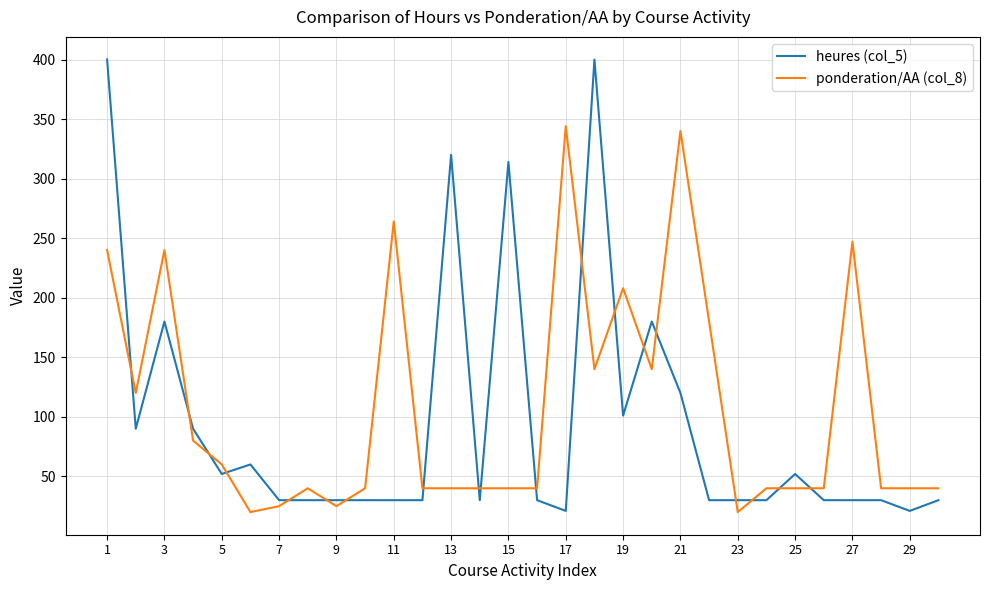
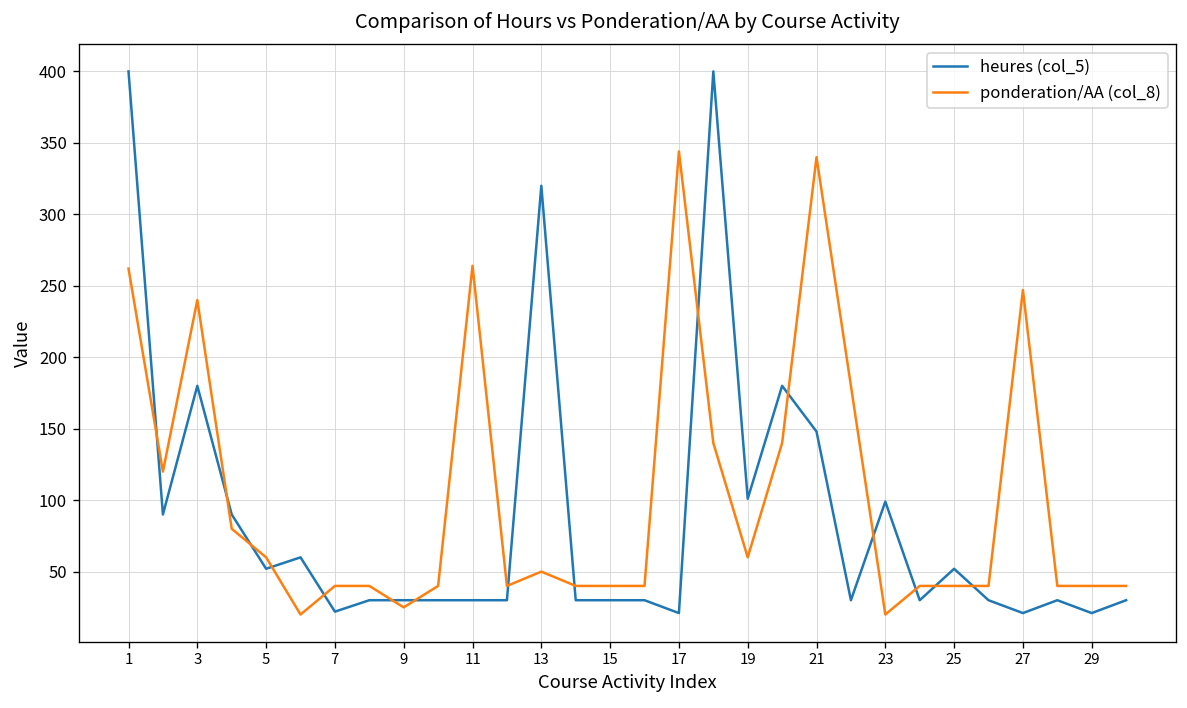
  {
    "heures (col_5)": {
      "1": 400,
      "3": 180,
      "5": 52,
-     "7": 30,
+     "7": 22,
      "9": 30,
      "11": 30,
      "13": 320,
-     "15": 314,
+     "15": 30,
      "17": 21,
      "19": 101,
-     "21": 120,
-     "23": 30,
+     "21": 148,
+     "23": 99,
      "25": 52,
-     "27": 30,
+     "27": 21,
      "29": 21
    },
    "ponderation/AA (col_8)": {
-     "1": 240,
+     "1": 262,
      "3": 240,
      "5": 60,
-     "7": 25,
+     "7": 40,
      "9": 25,
      "11": 264,
-     "13": 40,
+     "13": 50,
      "15": 40,
      "17": 344,
-     "19": 208,
+     "19": 60,
      "21": 340,
      "23": 20,
      "25": 40,
      "27": 247,
      "29": 40
    }
  }
